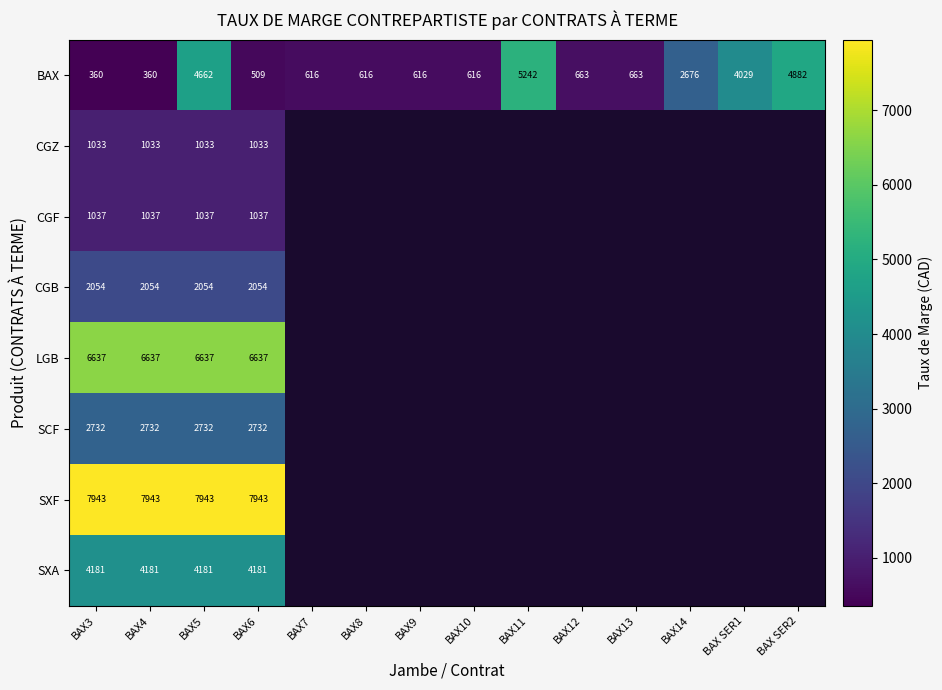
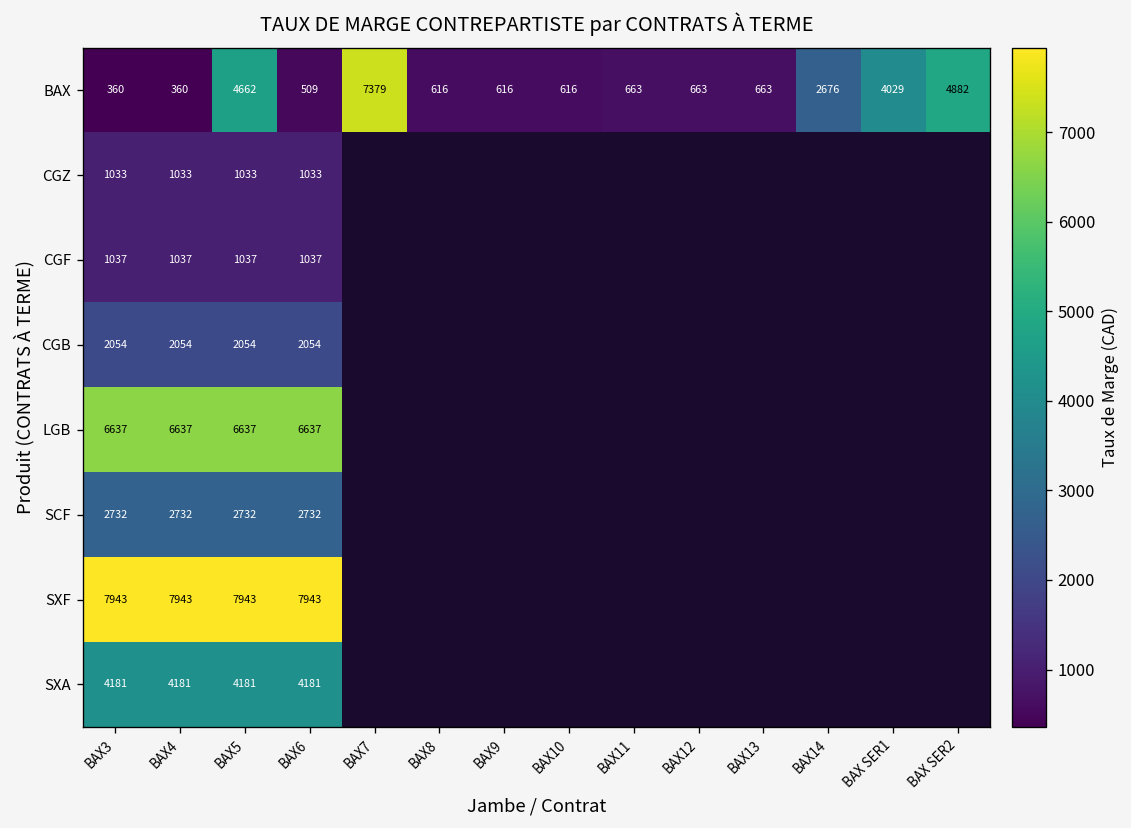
  {
    "BAX": {
      "BAX3": 360,
      "BAX4": 360,
      "BAX5": 4662,
      "BAX6": 509,
-     "BAX7": 616,
+     "BAX7": 7379,
      "BAX8": 616,
      "BAX9": 616,
      "BAX10": 616,
-     "BAX11": 5242,
+     "BAX11": 663,
      "BAX12": 663,
      "BAX13": 663,
      "BAX14": 2676,
      "BAX SER1": 4029,
      "BAX SER2": 4882
    },
    "CGZ": {
      "BAX3": 1033,
      "BAX4": 1033,
      "BAX5": 1033,
      "BAX6": 1033
    },
    "CGF": {
      "BAX3": 1037,
      "BAX4": 1037,
      "BAX5": 1037,
      "BAX6": 1037
    },
    "CGB": {
      "BAX3": 2054,
      "BAX4": 2054,
      "BAX5": 2054,
      "BAX6": 2054
    },
    "LGB": {
      "BAX3": 6637,
      "BAX4": 6637,
      "BAX5": 6637,
      "BAX6": 6637
    },
    "SCF": {
      "BAX3": 2732,
      "BAX4": 2732,
      "BAX5": 2732,
      "BAX6": 2732
    },
    "SXF": {
      "BAX3": 7943,
      "BAX4": 7943,
      "BAX5": 7943,
      "BAX6": 7943
    },
    "SXA": {
      "BAX3": 4181,
      "BAX4": 4181,
      "BAX5": 4181,
      "BAX6": 4181
    }
  }
